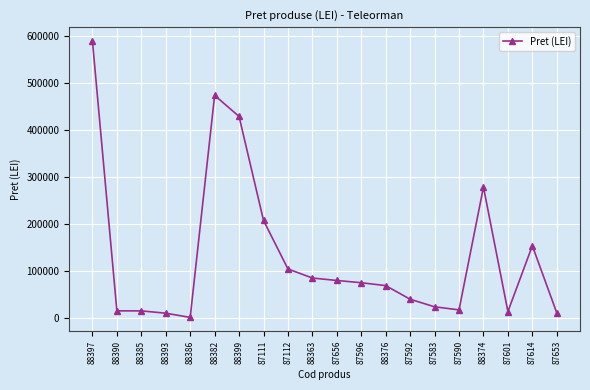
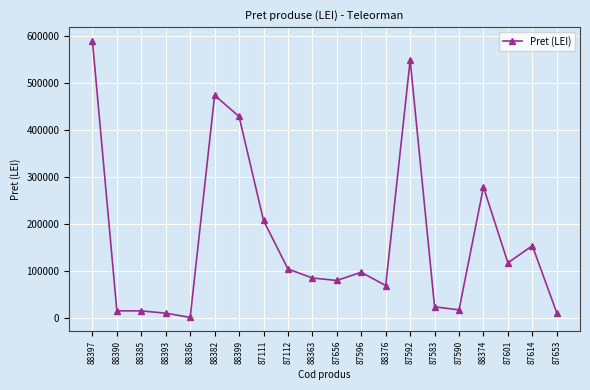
  {
    "88397": 590000,
    "88390": 20000,
    "88385": 20000,
    "88393": 10000,
    "88386": 0,
    "88382": 470000,
    "88399": 430000,
    "87111": 210000,
    "87112": 100000,
    "88363": 90000,
    "87656": 80000,
-   "87596": 80000,
+   "87596": 100000,
    "88376": 70000,
-   "87592": 40000,
+   "87592": 550000,
    "87583": 20000,
    "87590": 20000,
    "88374": 280000,
-   "87601": 10000,
+   "87601": 120000,
    "87614": 150000,
    "87653": 10000
  }
